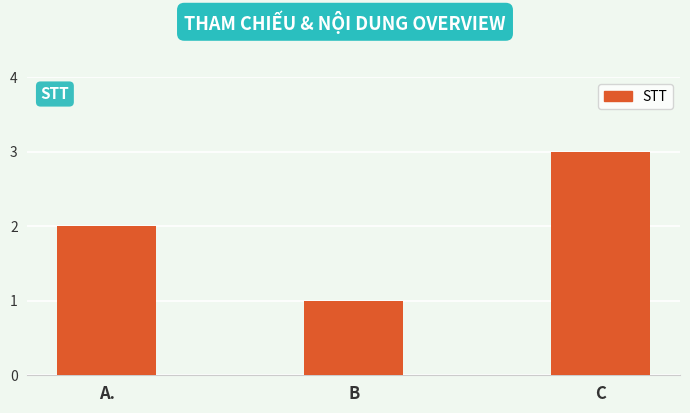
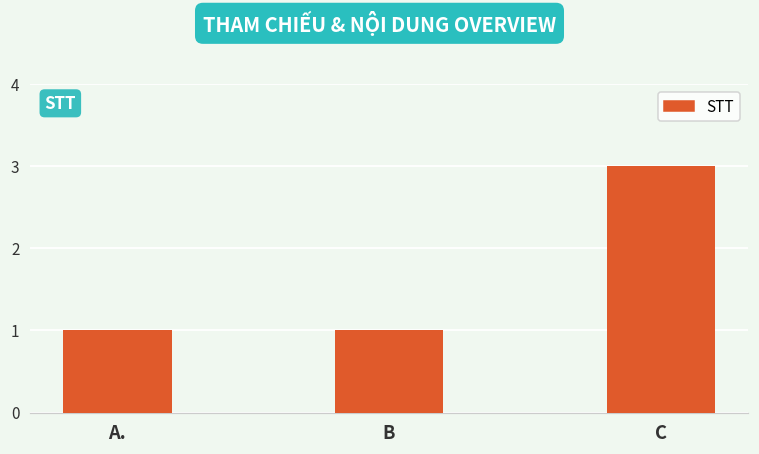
  {
-   "A.": 2,
+   "A.": 1,
    "B": 1,
    "C": 3
  }
